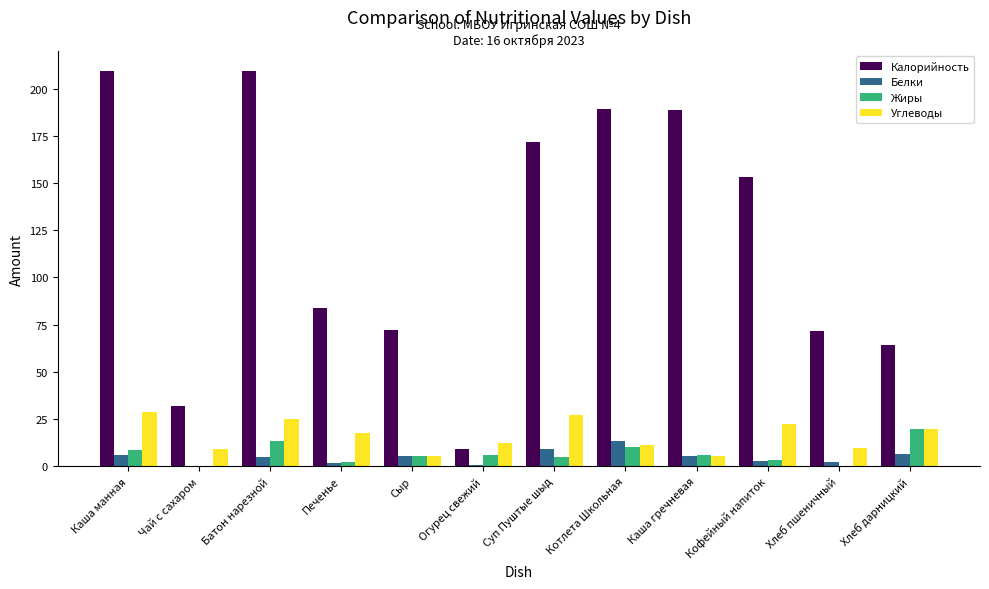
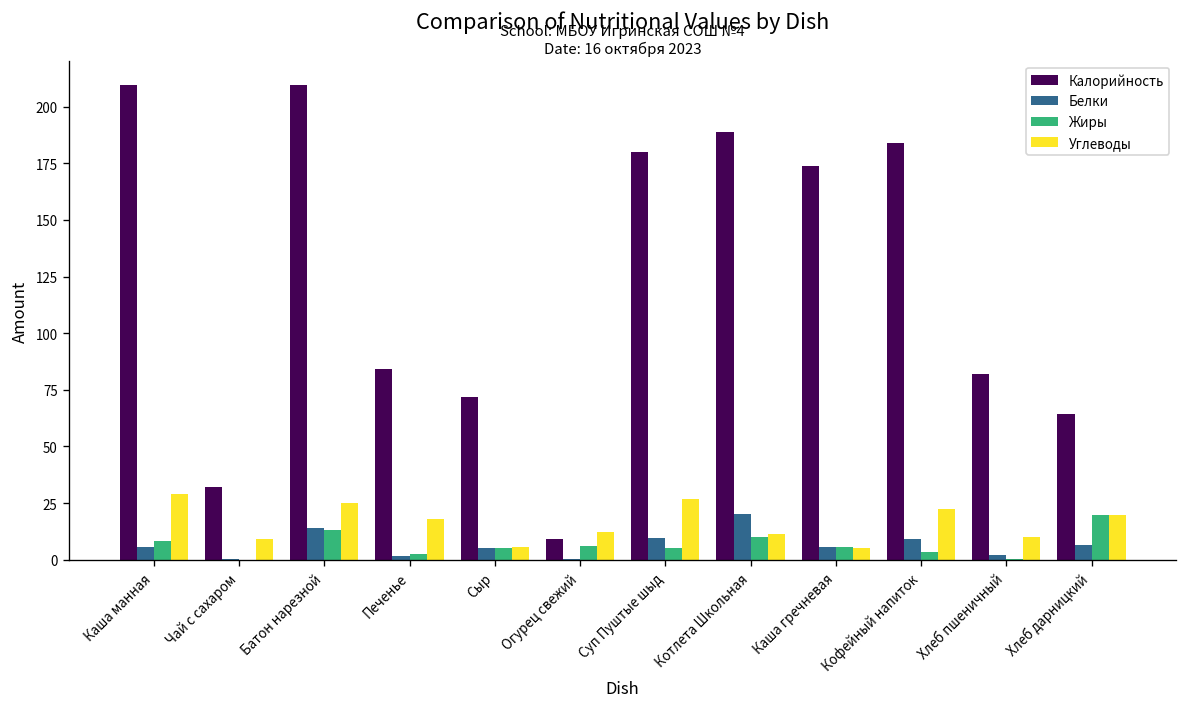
  {
    "Калорийность": {
      "Каша манная": 210,
      "Чай с сахаром": 32,
      "Батон нарезной": 210,
      "Печенье": 84,
      "Сыр": 72,
      "Огурец свежий": 9,
-     "Суп Пуштые шыд": 172,
+     "Суп Пуштые шыд": 180,
      "Котлета Школьная": 189,
-     "Каша гречневая": 189,
-     "Кофейный напиток": 153,
-     "Хлеб пшеничный": 71,
+     "Каша гречневая": 174,
+     "Кофейный напиток": 184,
+     "Хлеб пшеничный": 82,
      "Хлеб дарницкий": 64
    },
    "Белки": {
      "Каша манная": 6,
-     "Батон нарезной": 5,
+     "Батон нарезной": 14,
      "Печенье": 2,
      "Сыр": 5,
      "Суп Пуштые шыд": 9,
-     "Котлета Школьная": 13,
+     "Котлета Школьная": 20,
      "Каша гречневая": 6,
-     "Кофейный напиток": 3,
+     "Кофейный напиток": 9,
      "Хлеб пшеничный": 2,
      "Хлеб дарницкий": 7
    },
    "Жиры": {
      "Каша манная": 8,
      "Батон нарезной": 13,
      "Печенье": 2,
      "Сыр": 5,
      "Огурец свежий": 6,
      "Суп Пуштые шыд": 5,
      "Котлета Школьная": 10,
      "Каша гречневая": 6,
      "Кофейный напиток": 4,
      "Хлеб дарницкий": 20
    },
    "Углеводы": {
      "Каша манная": 29,
      "Чай с сахаром": 9,
      "Батон нарезной": 25,
      "Печенье": 18,
      "Сыр": 5,
      "Огурец свежий": 12,
      "Суп Пуштые шыд": 27,
      "Котлета Школьная": 11,
      "Каша гречневая": 5,
      "Кофейный напиток": 22,
      "Хлеб пшеничный": 10,
      "Хлеб дарницкий": 20
    }
  }
